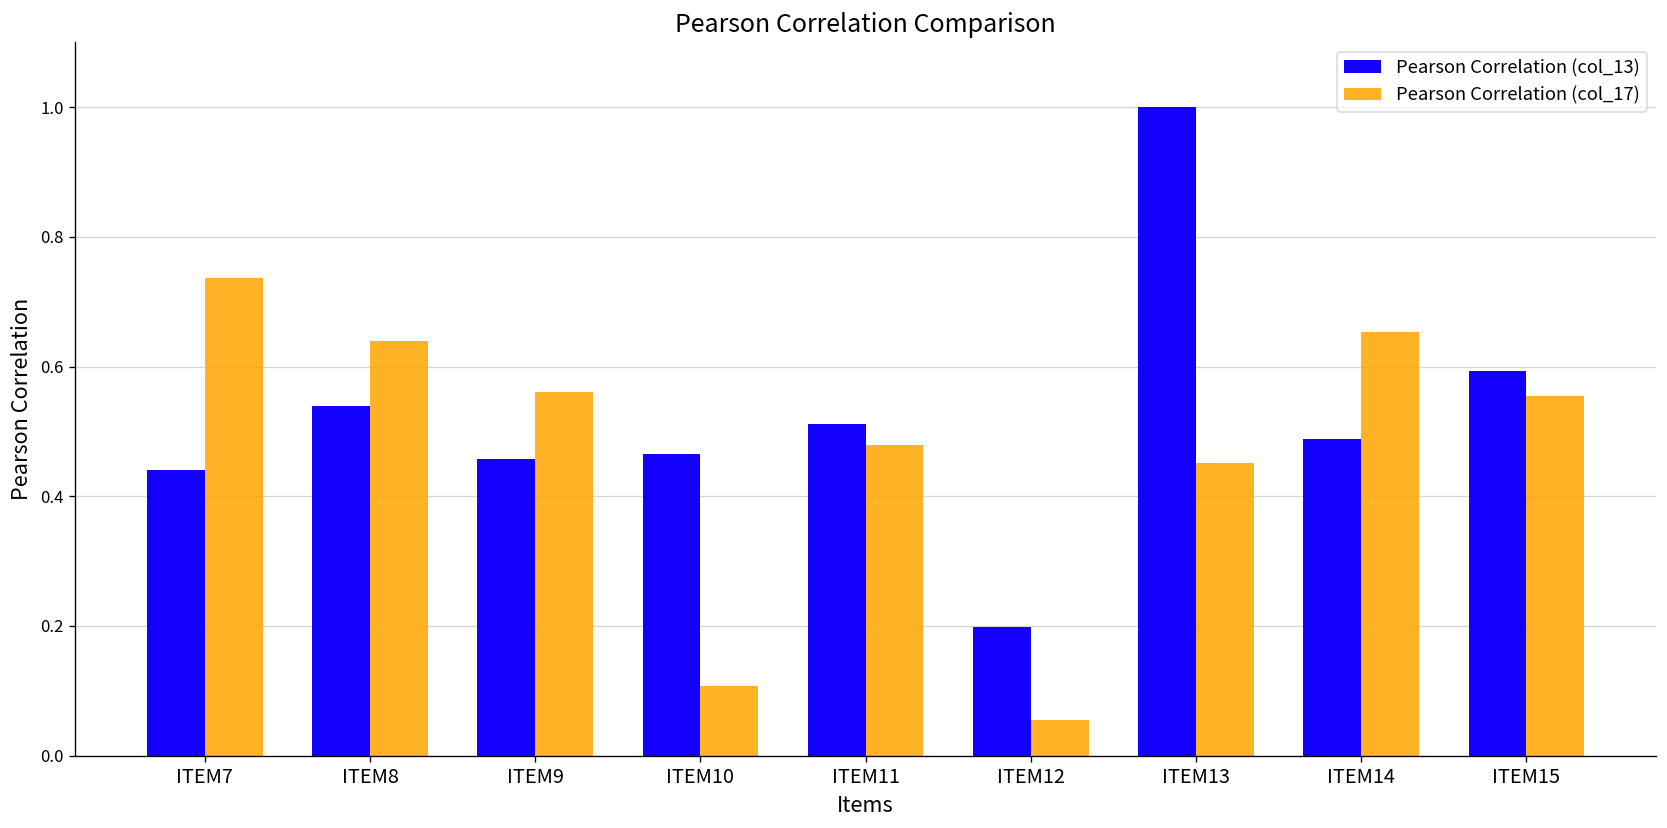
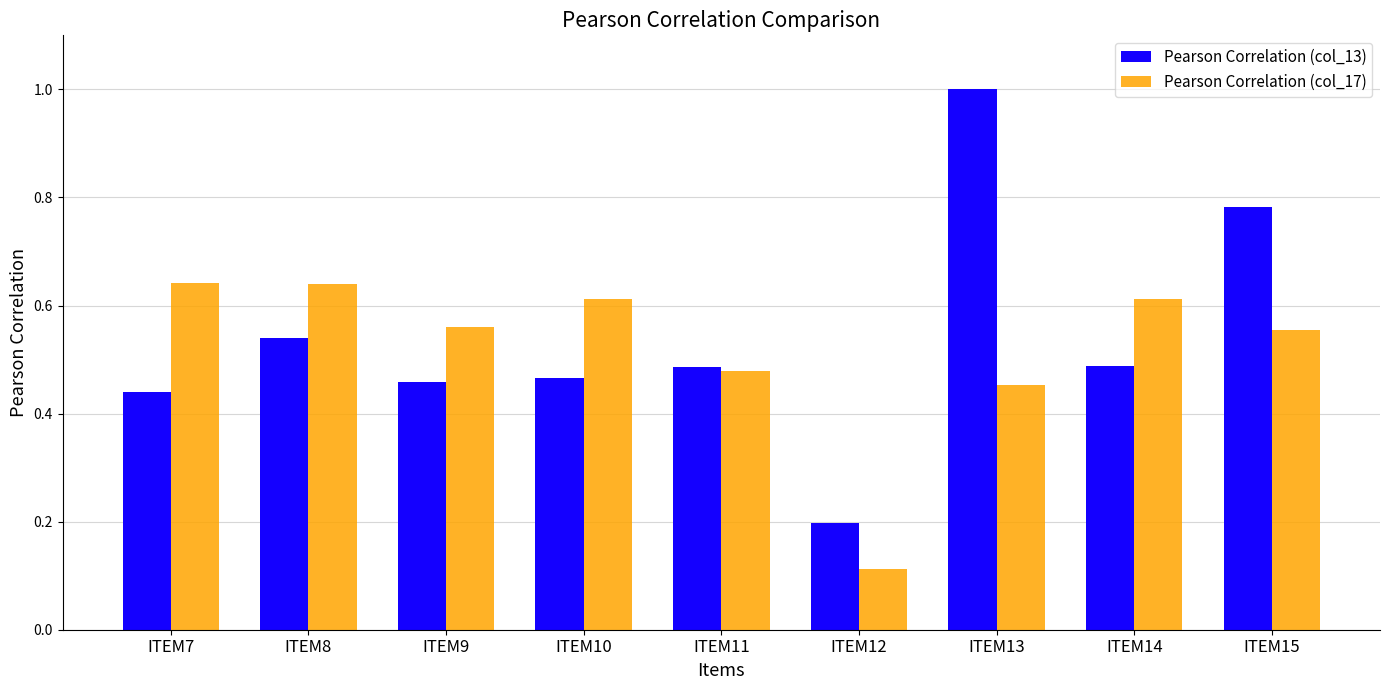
  {
    "Pearson Correlation (col_13)": {
      "ITEM7": 0.44,
      "ITEM8": 0.54,
      "ITEM9": 0.46,
      "ITEM10": 0.47,
-     "ITEM11": 0.51,
+     "ITEM11": 0.49,
      "ITEM12": 0.20,
      "ITEM13": 1.00,
      "ITEM14": 0.49,
-     "ITEM15": 0.59
+     "ITEM15": 0.78
    },
    "Pearson Correlation (col_17)": {
-     "ITEM7": 0.74,
+     "ITEM7": 0.64,
      "ITEM8": 0.64,
      "ITEM9": 0.56,
-     "ITEM10": 0.11,
+     "ITEM10": 0.61,
      "ITEM11": 0.48,
-     "ITEM12": 0.06,
+     "ITEM12": 0.11,
      "ITEM13": 0.45,
-     "ITEM14": 0.65,
+     "ITEM14": 0.61,
      "ITEM15": 0.56
    }
  }
